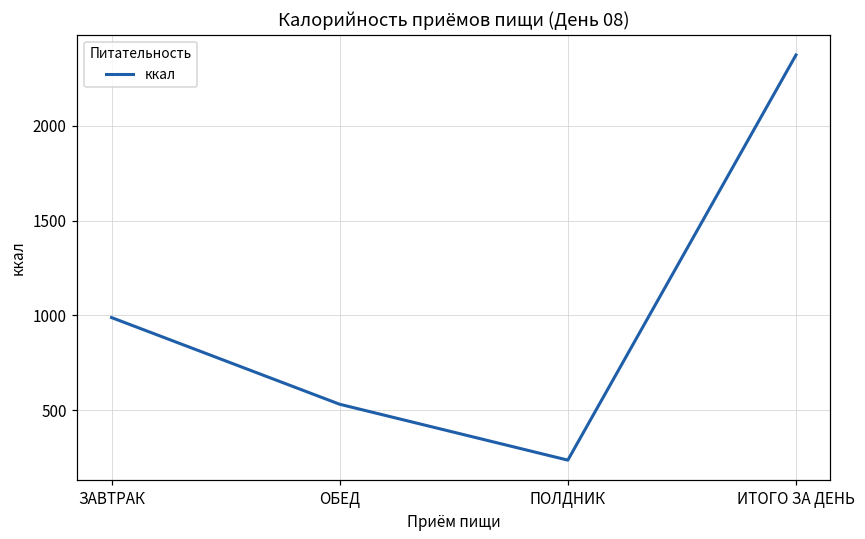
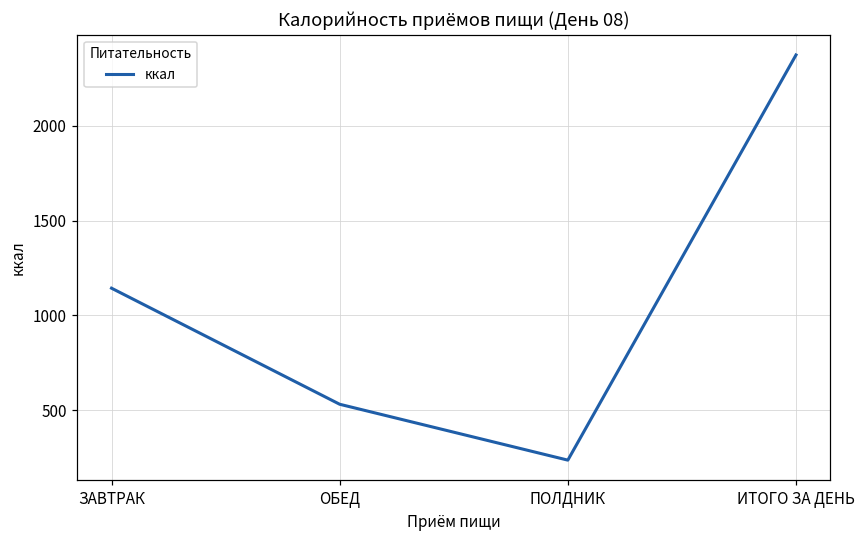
  {
-   "ЗАВТРАК": 990,
+   "ЗАВТРАК": 1140,
    "ОБЕД": 530,
    "ПОЛДНИК": 240,
    "ИТОГО ЗА ДЕНЬ": 2370
  }
